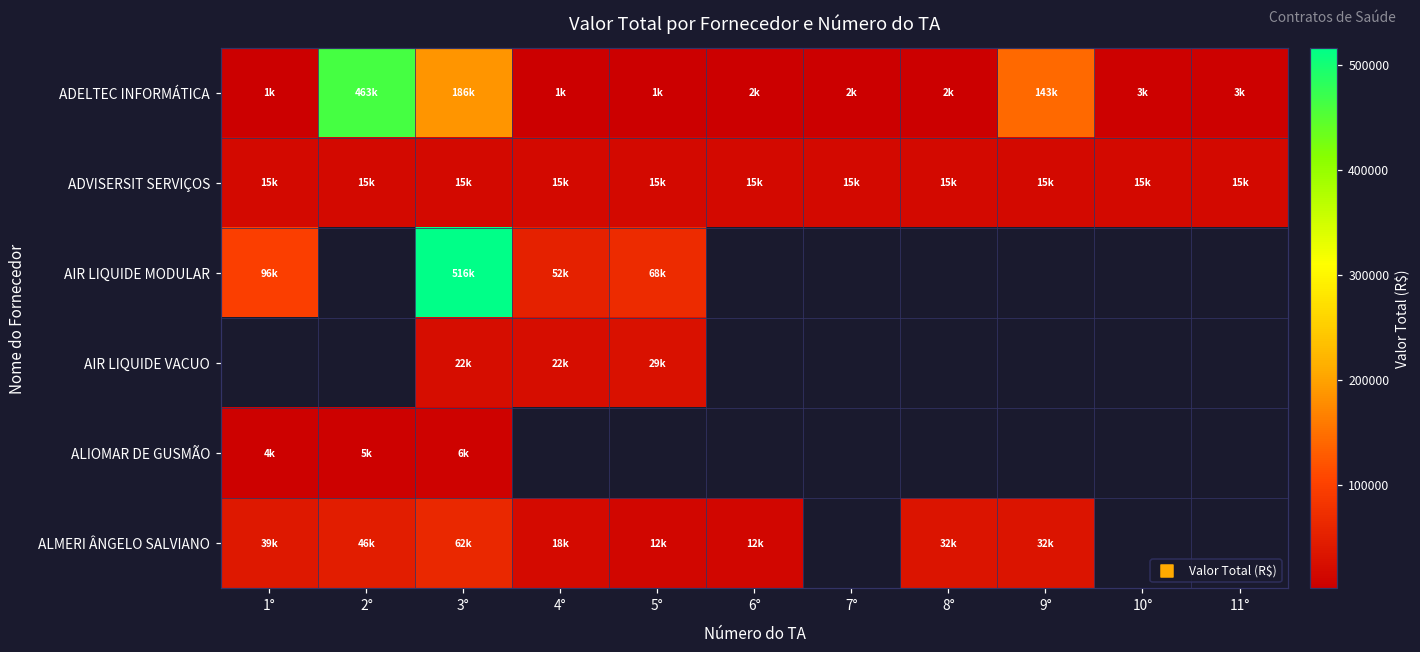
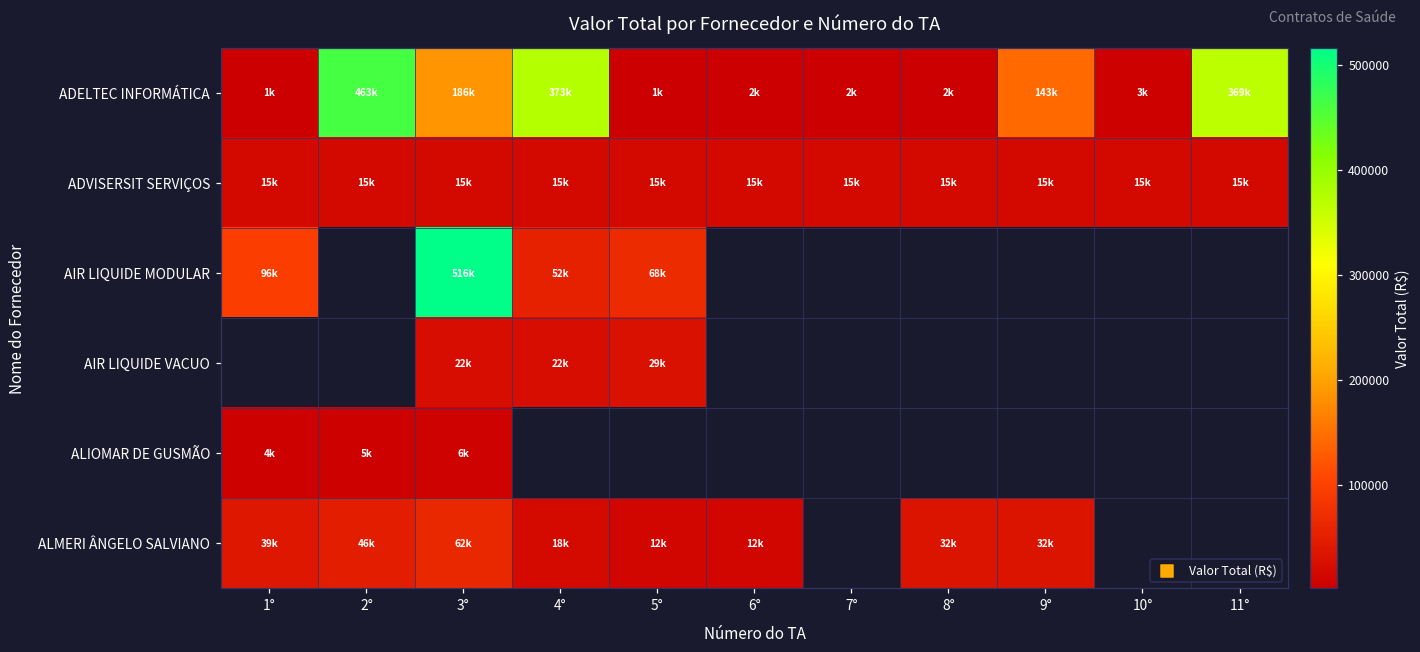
  {
    "ADELTEC INFORMÁTICA": {
      "1°": "1k",
      "2°": "463k",
      "3°": "186k",
-     "4°": "1k",
+     "4°": "373k",
      "5°": "1k",
      "6°": "2k",
      "7°": "2k",
      "8°": "2k",
      "9°": "143k",
      "10°": "3k",
-     "11°": "3k"
+     "11°": "369k"
    },
    "ADVISERSIT SERVIÇOS": {
      "1°": "15k",
      "2°": "15k",
      "3°": "15k",
      "4°": "15k",
      "5°": "15k",
      "6°": "15k",
      "7°": "15k",
      "8°": "15k",
      "9°": "15k",
      "10°": "15k",
      "11°": "15k"
    },
    "AIR LIQUIDE MODULAR": {
      "1°": "96k",
      "3°": "516k",
      "4°": "52k",
      "5°": "68k"
    },
    "AIR LIQUIDE VACUO": {
      "3°": "22k",
      "4°": "22k",
      "5°": "29k"
    },
    "ALIOMAR DE GUSMÃO": {
      "1°": "4k",
      "2°": "5k",
      "3°": "6k"
    },
    "ALMERI ÂNGELO SALVIANO": {
      "1°": "39k",
      "2°": "46k",
      "3°": "62k",
      "4°": "18k",
      "5°": "12k",
      "6°": "12k",
      "8°": "32k",
      "9°": "32k"
    }
  }
